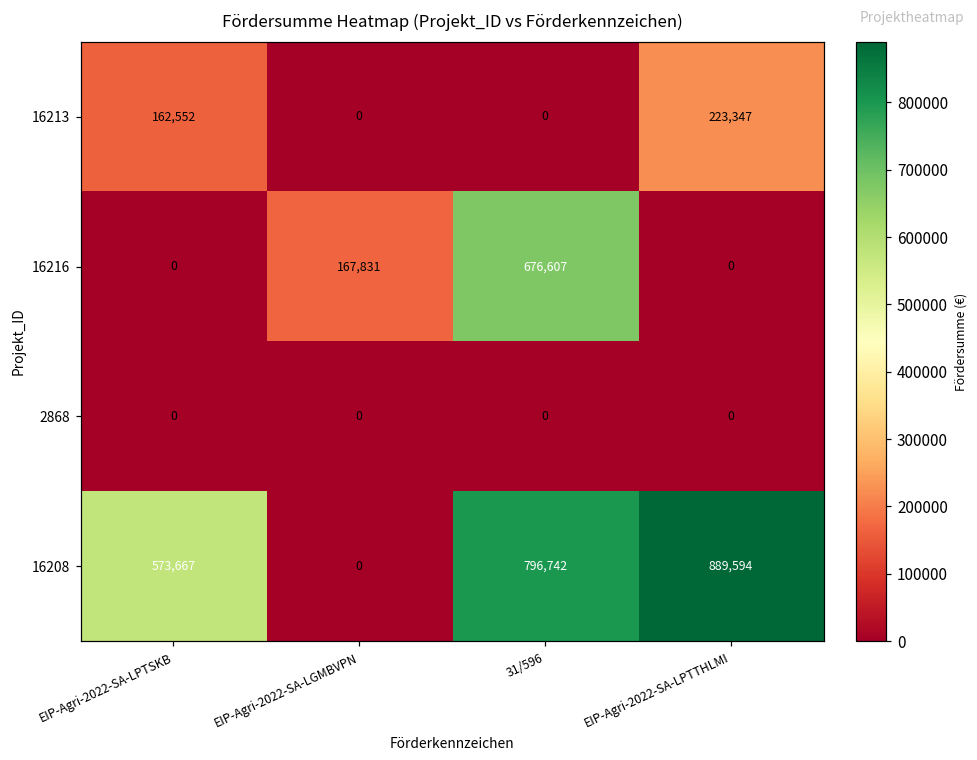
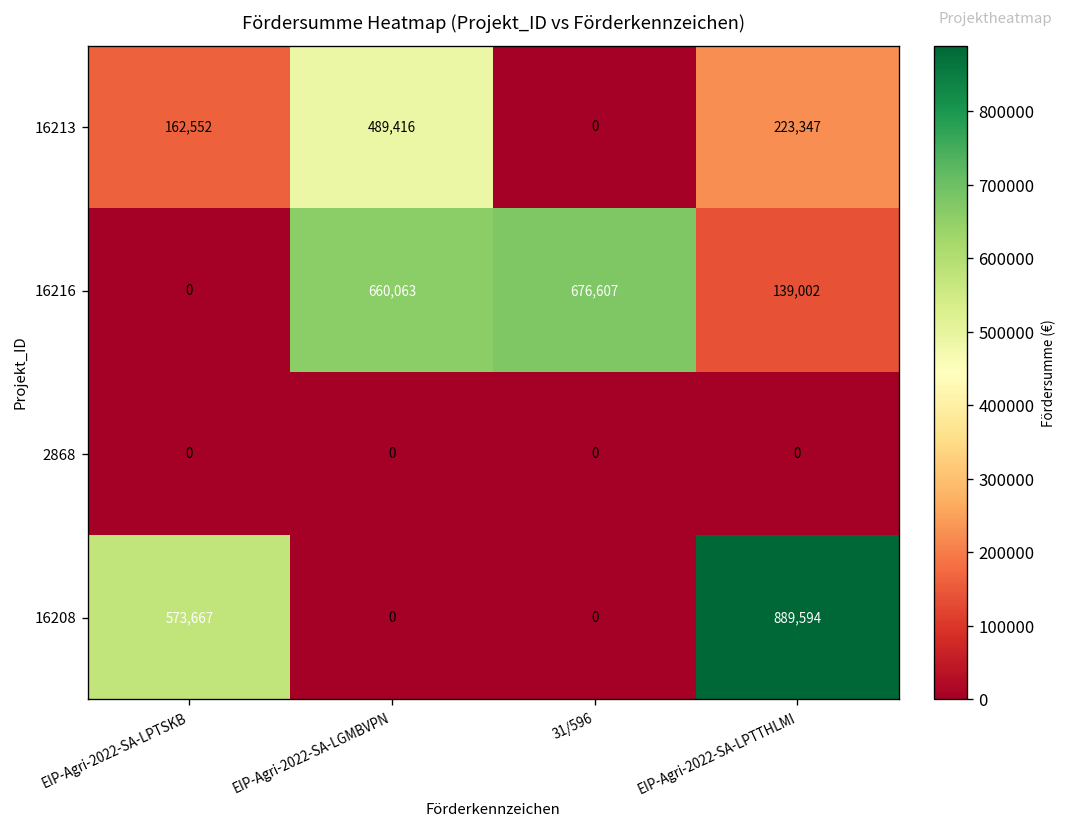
  {
    "16213": {
      "EIP-Agri-2022-SA-LPTSKB": "162,552",
-     "EIP-Agri-2022-SA-LGMBVPN": "0",
+     "EIP-Agri-2022-SA-LGMBVPN": "489,416",
      "31/596": "0",
      "EIP-Agri-2022-SA-LPTTHLMI": "223,347"
    },
    "16216": {
      "EIP-Agri-2022-SA-LPTSKB": "0",
-     "EIP-Agri-2022-SA-LGMBVPN": "167,831",
+     "EIP-Agri-2022-SA-LGMBVPN": "660,063",
      "31/596": "676,607",
-     "EIP-Agri-2022-SA-LPTTHLMI": "0"
+     "EIP-Agri-2022-SA-LPTTHLMI": "139,002"
    },
    "2868": {
      "EIP-Agri-2022-SA-LPTSKB": "0",
      "EIP-Agri-2022-SA-LGMBVPN": "0",
      "31/596": "0",
      "EIP-Agri-2022-SA-LPTTHLMI": "0"
    },
    "16208": {
      "EIP-Agri-2022-SA-LPTSKB": "573,667",
      "EIP-Agri-2022-SA-LGMBVPN": "0",
-     "31/596": "796,742",
+     "31/596": "0",
      "EIP-Agri-2022-SA-LPTTHLMI": "889,594"
    }
  }
